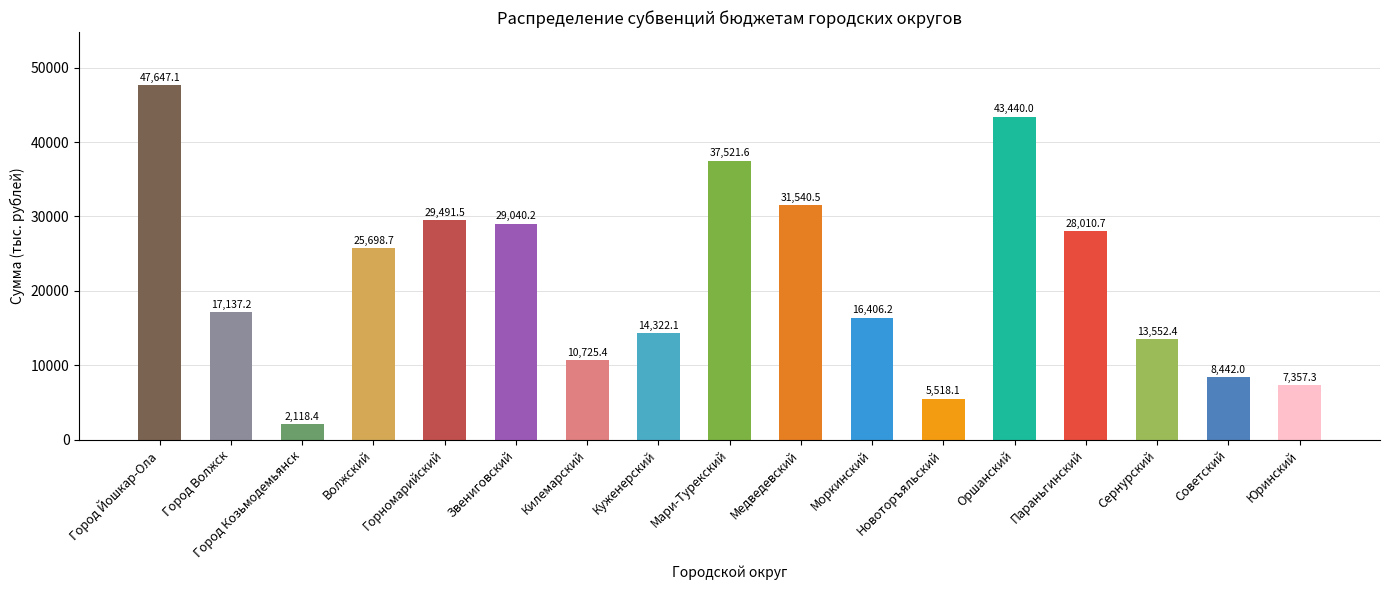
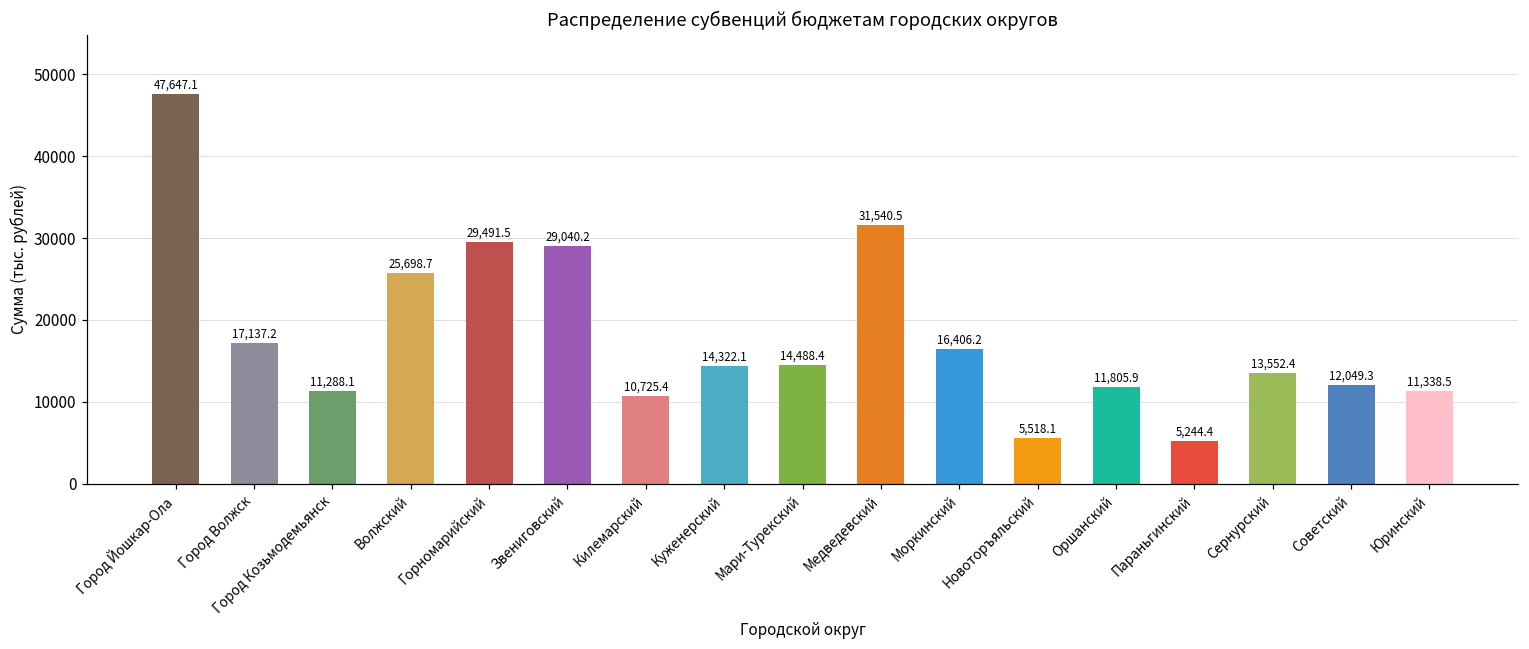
  {
    "Город Йошкар-Ола": "47,647.1",
    "Город Волжск": "17,137.2",
-   "Город Козьмодемьянск": "2,118.4",
+   "Город Козьмодемьянск": "11,288.1",
    "Волжский": "25,698.7",
    "Горномарийский": "29,491.5",
    "Звениговский": "29,040.2",
    "Килемарский": "10,725.4",
    "Куженерский": "14,322.1",
-   "Мари-Турекский": "37,521.6",
+   "Мари-Турекский": "14,488.4",
    "Медведевский": "31,540.5",
    "Моркинский": "16,406.2",
    "Новоторъяльский": "5,518.1",
-   "Оршанский": "43,440.0",
-   "Параньгинский": "28,010.7",
+   "Оршанский": "11,805.9",
+   "Параньгинский": "5,244.4",
    "Сернурский": "13,552.4",
-   "Советский": "8,442.0",
-   "Юринский": "7,357.3"
+   "Советский": "12,049.3",
+   "Юринский": "11,338.5"
  }
